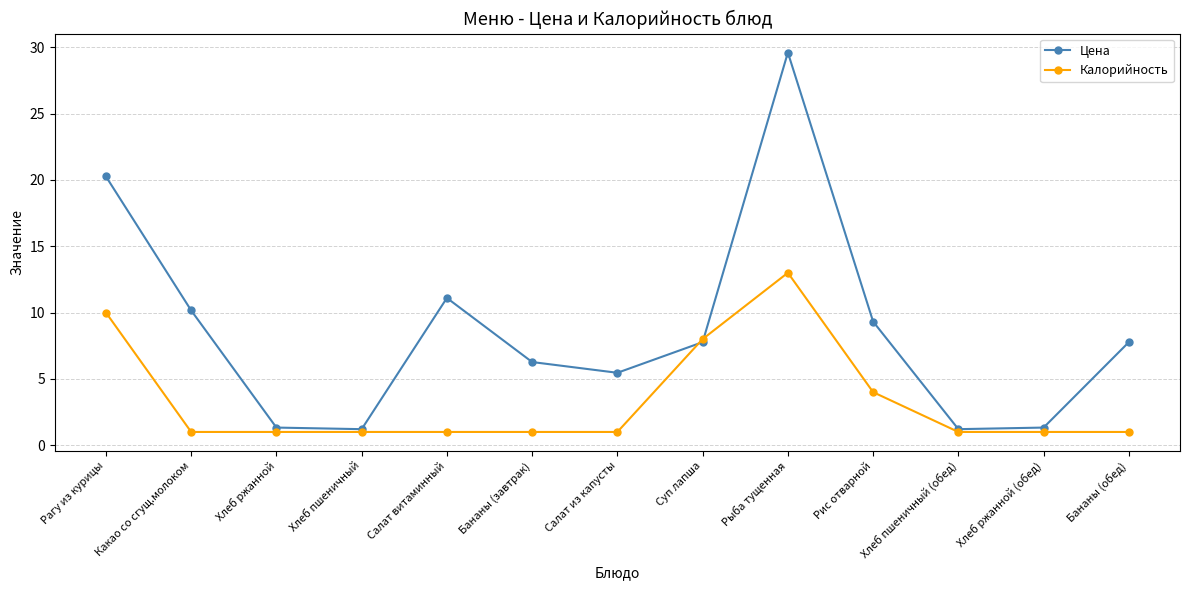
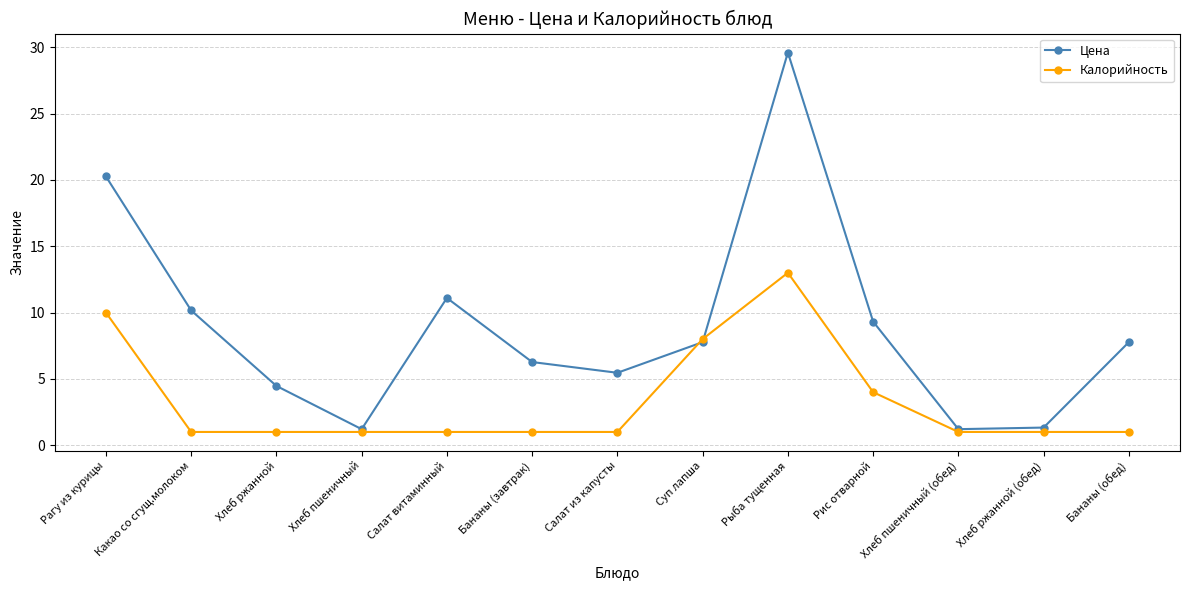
  {
    "Цена": {
      "Рагу из курицы": 20.3,
      "Какао со сгущ.молоком": 10.2,
-     "Хлеб ржанной": 1.3,
+     "Хлеб ржанной": 4.5,
      "Хлеб пшеничный": 1.2,
      "Салат витаминный": 11.1,
      "Бананы (завтрак)": 6.3,
      "Салат из капусты": 5.5,
      "Суп лапша": 7.8,
      "Рыба тущенная": 29.6,
      "Рис отварной": 9.3,
      "Хлеб пшеничный (обед)": 1.2,
      "Хлеб ржанной (обед)": 1.3,
      "Бананы (обед)": 7.8
    },
    "Калорийность": {
      "Рагу из курицы": 10.0,
      "Какао со сгущ.молоком": 1.0,
      "Хлеб ржанной": 1.0,
      "Хлеб пшеничный": 1.0,
      "Салат витаминный": 1.0,
      "Бананы (завтрак)": 1.0,
      "Салат из капусты": 1.0,
      "Суп лапша": 8.0,
      "Рыба тущенная": 13.0,
      "Рис отварной": 4.0,
      "Хлеб пшеничный (обед)": 1.0,
      "Хлеб ржанной (обед)": 1.0,
      "Бананы (обед)": 1.0
    }
  }
